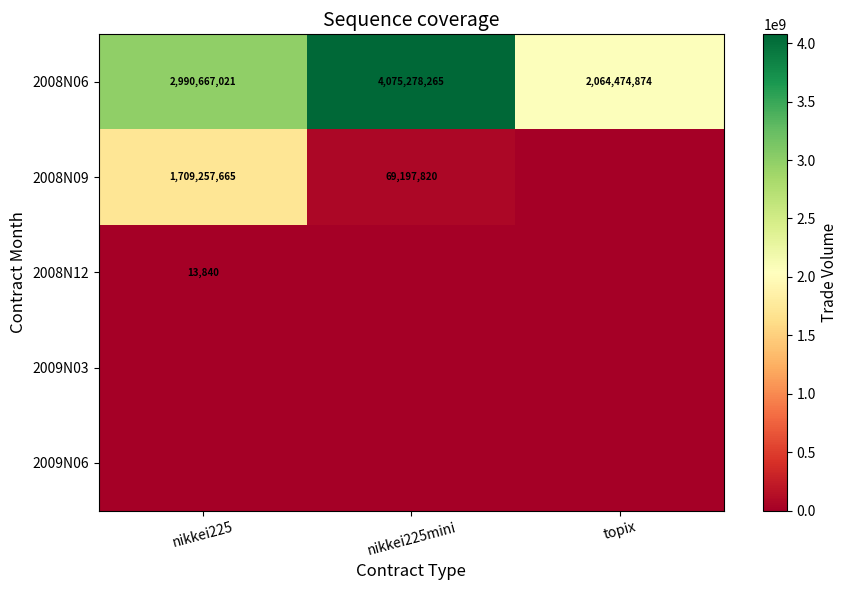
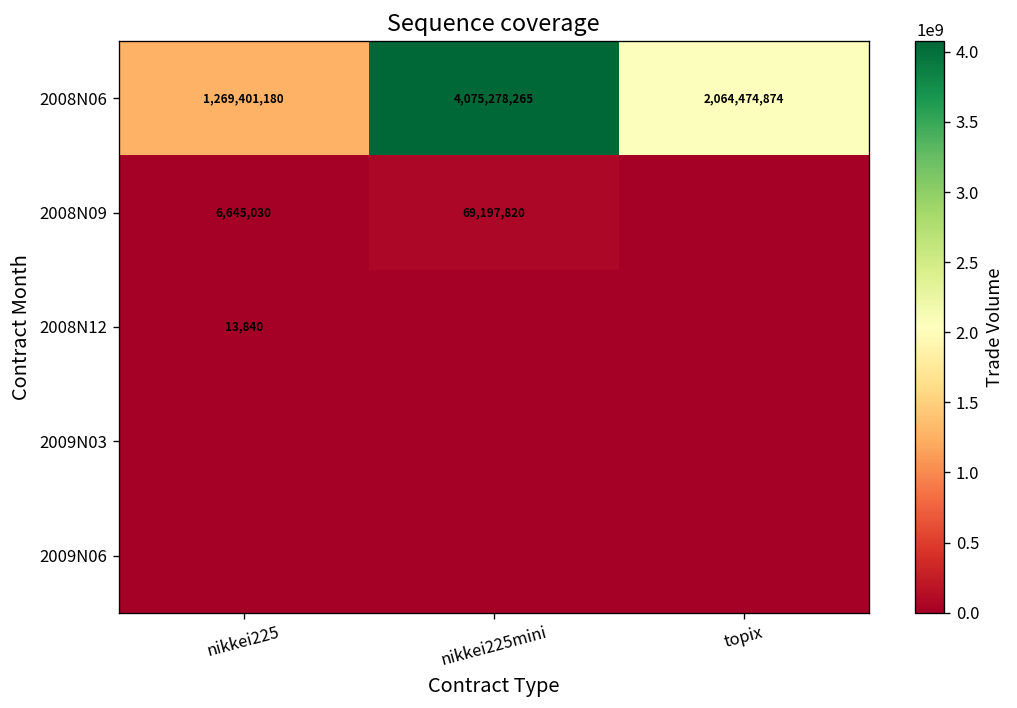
  {
    "2008N06": {
-     "nikkei225": "2,990,667,021",
+     "nikkei225": "1,269,401,180",
      "nikkei225mini": "4,075,278,265",
      "topix": "2,064,474,874"
    },
    "2008N09": {
-     "nikkei225": "1,709,257,665",
+     "nikkei225": "6,645,030",
      "nikkei225mini": "69,197,820"
    },
    "2008N12": {
      "nikkei225": "13,840"
    }
  }
